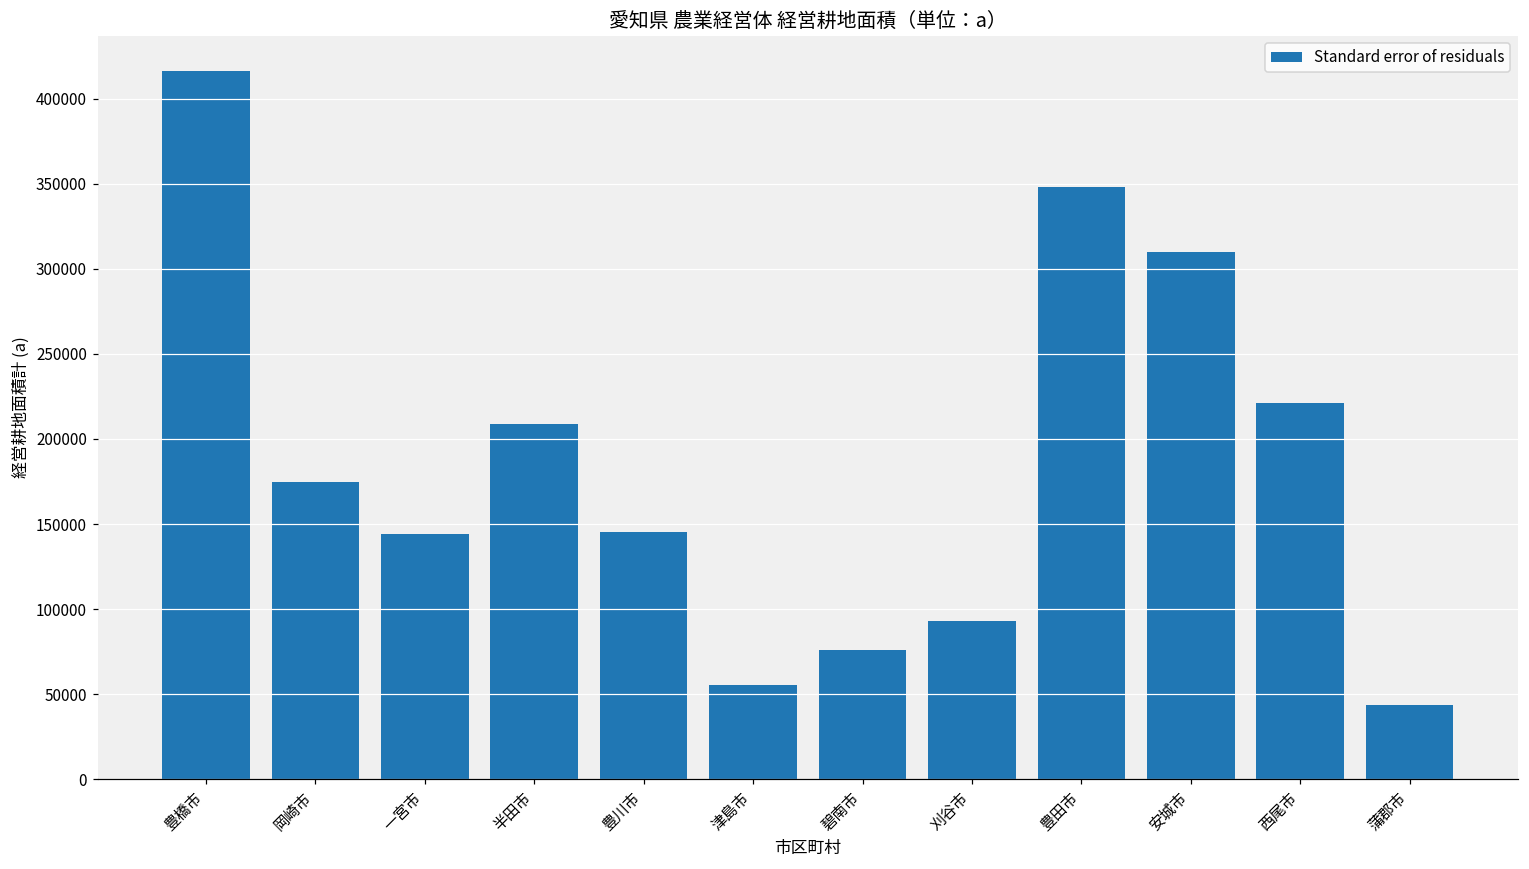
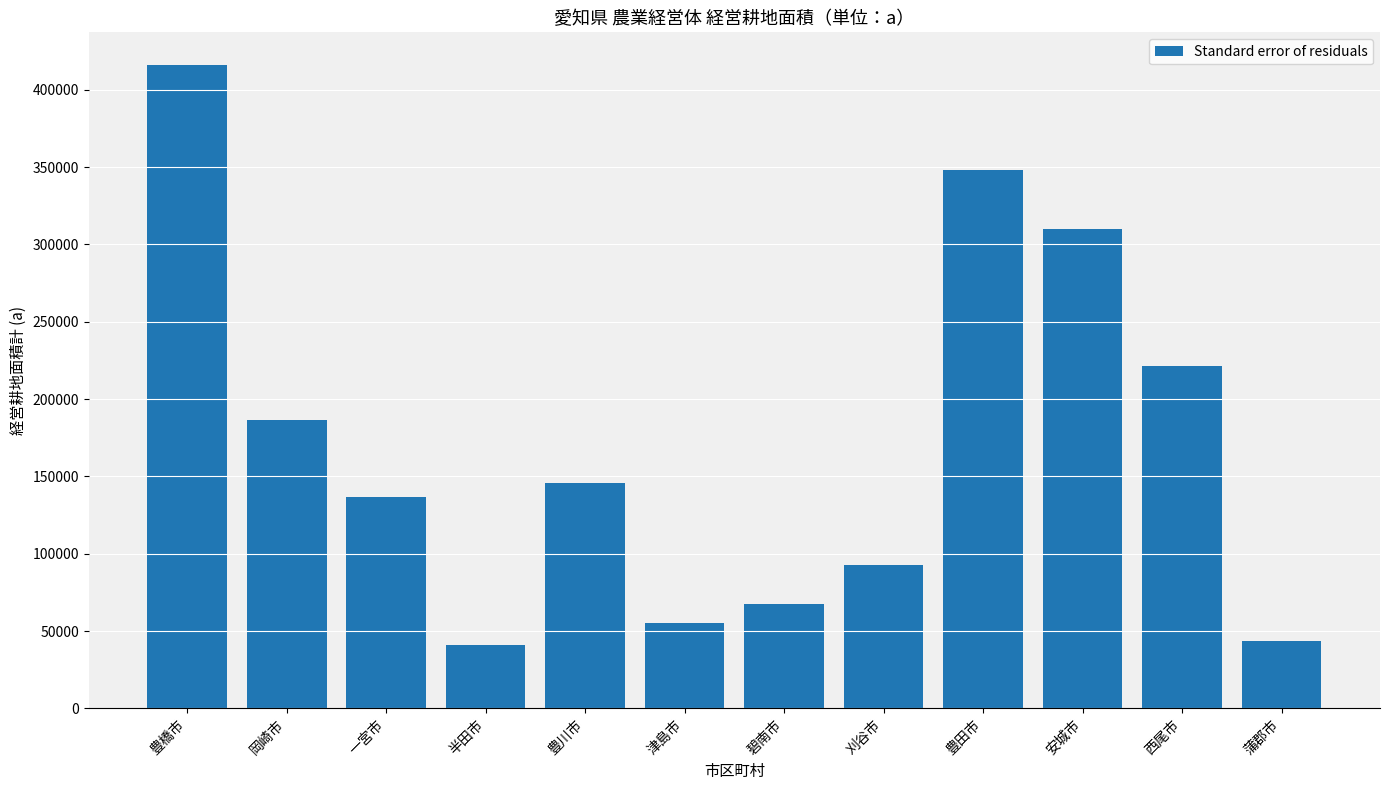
  {
    "豊橋市": 416000,
-   "岡崎市": 175000,
-   "一宮市": 144000,
-   "半田市": 209000,
+   "岡崎市": 186000,
+   "一宮市": 137000,
+   "半田市": 41000,
    "豊川市": 146000,
    "津島市": 55000,
-   "碧南市": 76000,
+   "碧南市": 68000,
    "刈谷市": 93000,
    "豊田市": 348000,
    "安城市": 310000,
    "西尾市": 221000,
    "蒲郡市": 44000
  }
